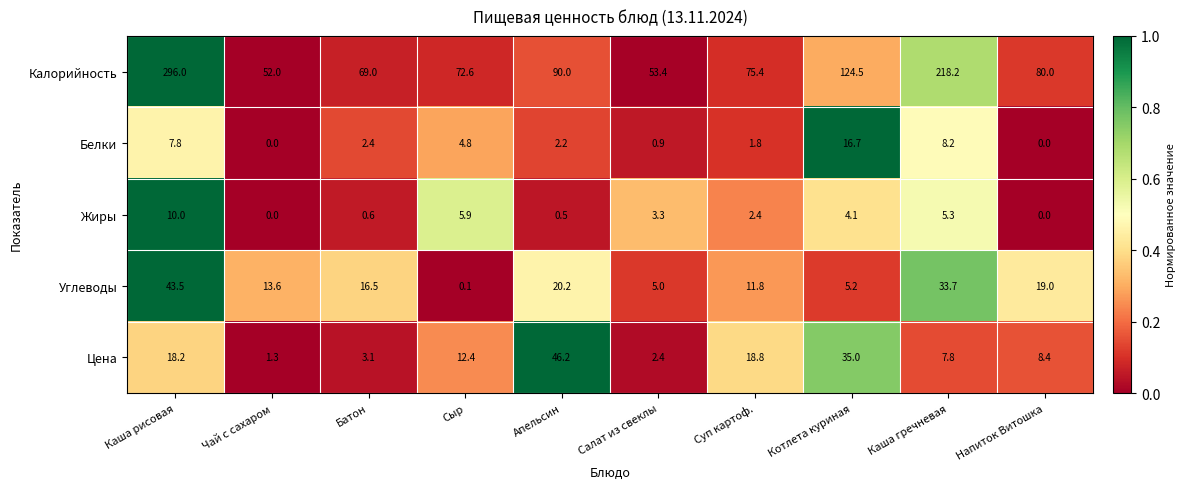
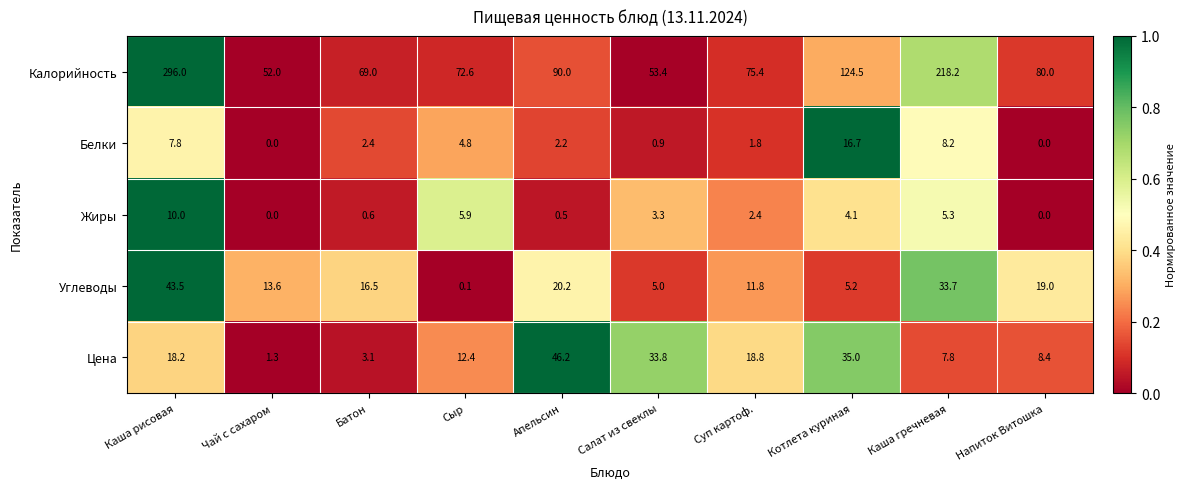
  {
    "Калорийность": {
      "Каша рисовая": 296.0,
      "Чай с сахаром": 52.0,
      "Батон": 69.0,
      "Сыр": 72.6,
      "Апельсин": 90.0,
      "Салат из свеклы": 53.4,
      "Суп картоф.": 75.4,
      "Котлета куриная": 124.5,
      "Каша гречневая": 218.2,
      "Напиток Витошка": 80.0
    },
    "Белки": {
      "Каша рисовая": 7.8,
      "Чай с сахаром": 0.0,
      "Батон": 2.4,
      "Сыр": 4.8,
      "Апельсин": 2.2,
      "Салат из свеклы": 0.9,
      "Суп картоф.": 1.8,
      "Котлета куриная": 16.7,
      "Каша гречневая": 8.2,
      "Напиток Витошка": 0.0
    },
    "Жиры": {
      "Каша рисовая": 10.0,
      "Чай с сахаром": 0.0,
      "Батон": 0.6,
      "Сыр": 5.9,
      "Апельсин": 0.5,
      "Салат из свеклы": 3.3,
      "Суп картоф.": 2.4,
      "Котлета куриная": 4.1,
      "Каша гречневая": 5.3,
      "Напиток Витошка": 0.0
    },
    "Углеводы": {
      "Каша рисовая": 43.5,
      "Чай с сахаром": 13.6,
      "Батон": 16.5,
      "Сыр": 0.1,
      "Апельсин": 20.2,
      "Салат из свеклы": 5.0,
      "Суп картоф.": 11.8,
      "Котлета куриная": 5.2,
      "Каша гречневая": 33.7,
      "Напиток Витошка": 19.0
    },
    "Цена": {
      "Каша рисовая": 18.2,
      "Чай с сахаром": 1.3,
      "Батон": 3.1,
      "Сыр": 12.4,
      "Апельсин": 46.2,
-     "Салат из свеклы": 2.4,
+     "Салат из свеклы": 33.8,
      "Суп картоф.": 18.8,
      "Котлета куриная": 35.0,
      "Каша гречневая": 7.8,
      "Напиток Витошка": 8.4
    }
  }
